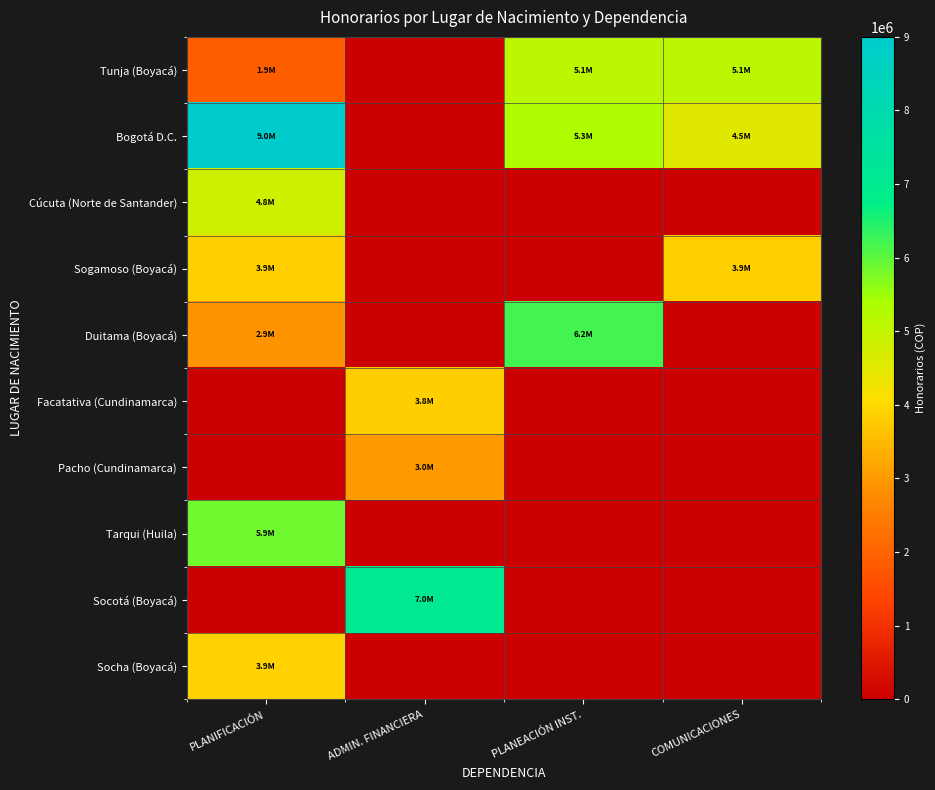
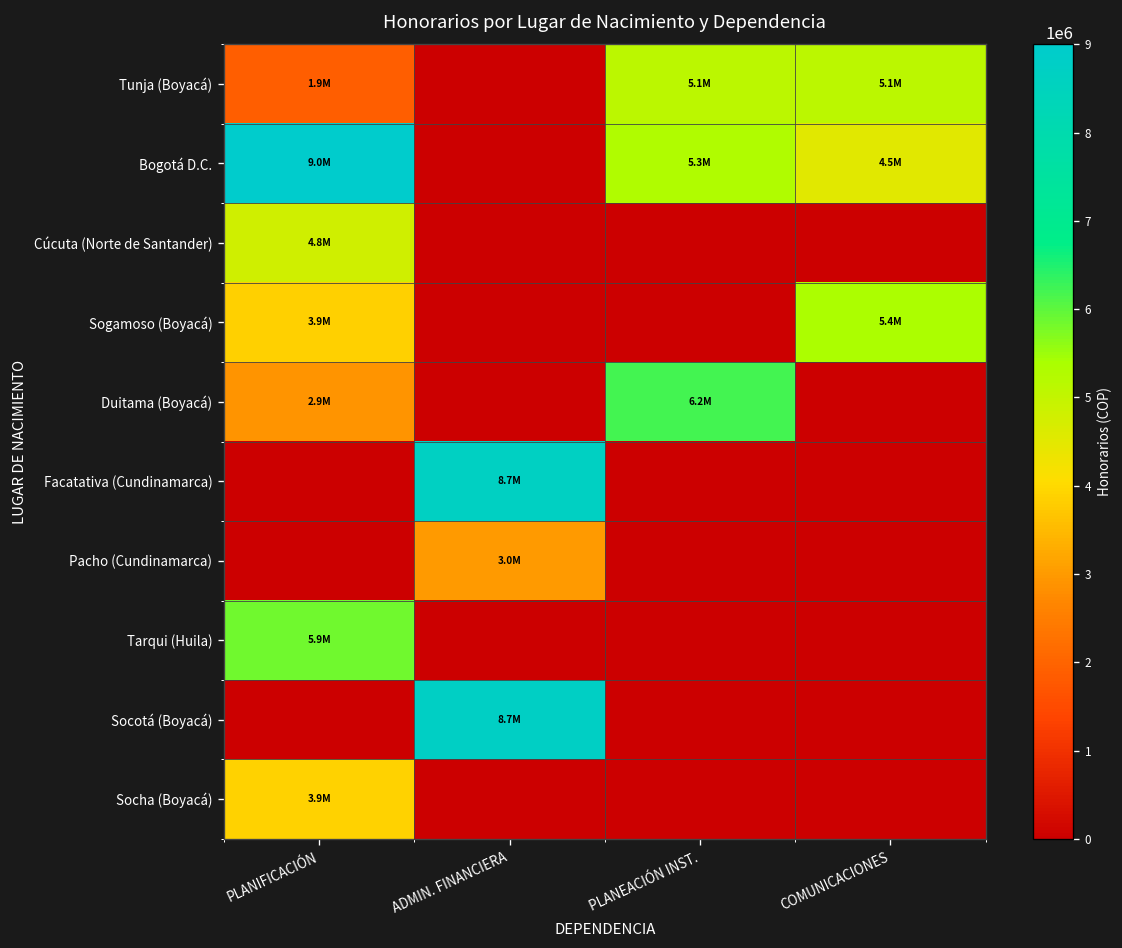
  {
    "Tunja (Boyacá)": {
      "PLANIFICACIÓN": "1.9M",
      "PLANEACIÓN INST.": "5.1M",
      "COMUNICACIONES": "5.1M"
    },
    "Bogotá D.C.": {
      "PLANIFICACIÓN": "9.0M",
      "PLANEACIÓN INST.": "5.3M",
      "COMUNICACIONES": "4.5M"
    },
    "Cúcuta (Norte de Santander)": {
      "PLANIFICACIÓN": "4.8M"
    },
    "Sogamoso (Boyacá)": {
      "PLANIFICACIÓN": "3.9M",
-     "COMUNICACIONES": "3.9M"
+     "COMUNICACIONES": "5.4M"
    },
    "Duitama (Boyacá)": {
      "PLANIFICACIÓN": "2.9M",
      "PLANEACIÓN INST.": "6.2M"
    },
    "Facatativa (Cundinamarca)": {
-     "ADMIN. FINANCIERA": "3.8M"
+     "ADMIN. FINANCIERA": "8.7M"
    },
    "Pacho (Cundinamarca)": {
      "ADMIN. FINANCIERA": "3.0M"
    },
    "Tarqui (Huila)": {
      "PLANIFICACIÓN": "5.9M"
    },
    "Socotá (Boyacá)": {
-     "ADMIN. FINANCIERA": "7.0M"
+     "ADMIN. FINANCIERA": "8.7M"
    },
    "Socha (Boyacá)": {
      "PLANIFICACIÓN": "3.9M"
    }
  }
